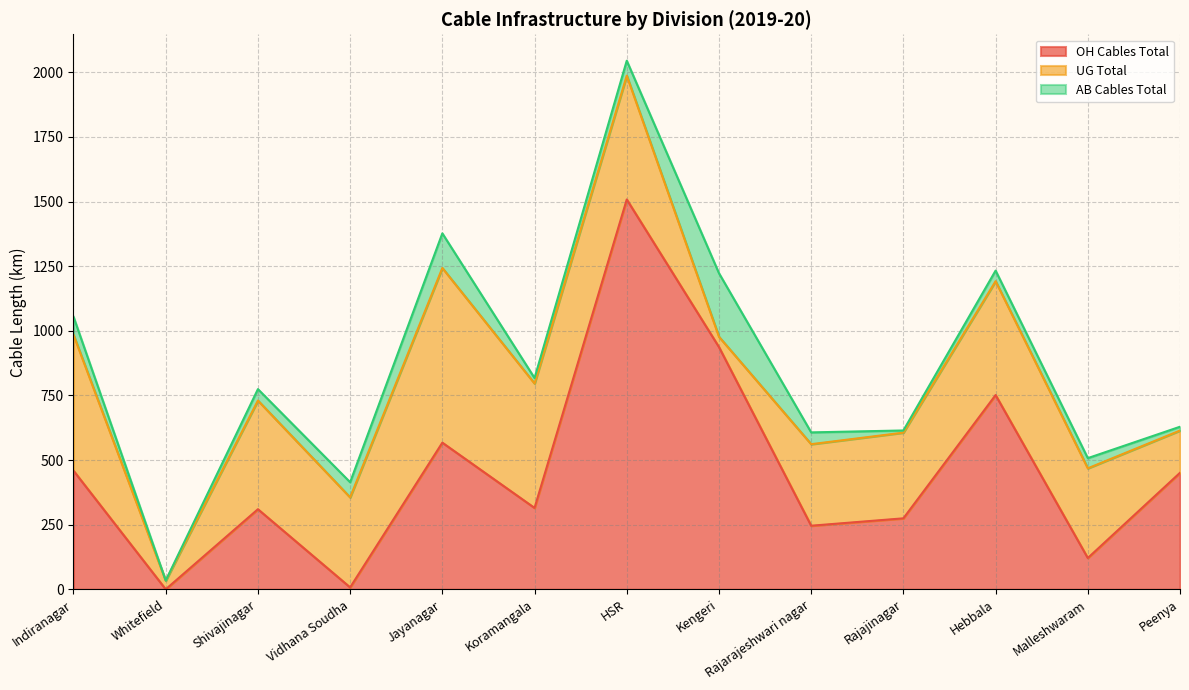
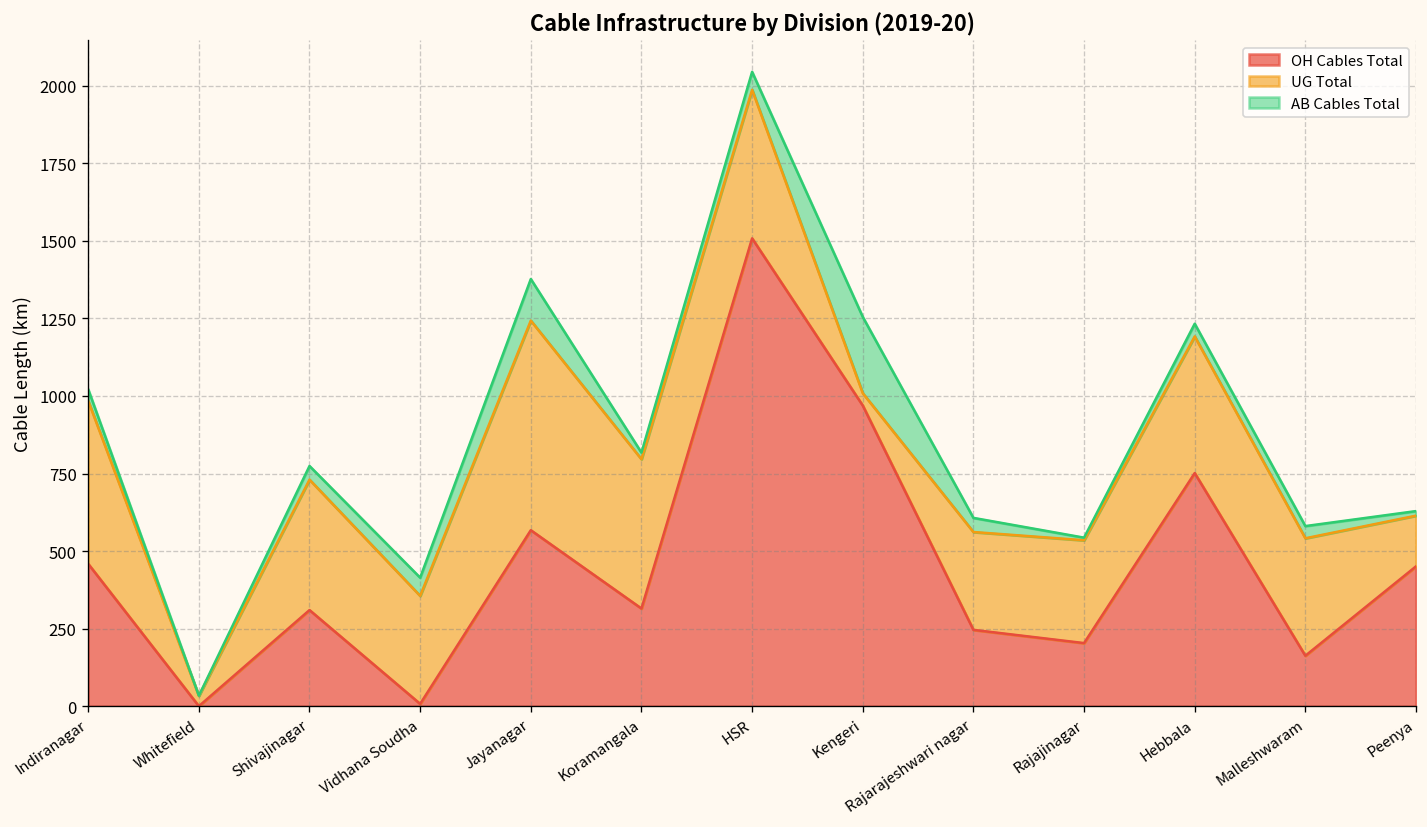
  {
    "OH Cables Total": {
      "Indiranagar": 460,
      "Whitefield": 0,
      "Shivajinagar": 310,
      "Vidhana Soudha": 10,
      "Jayanagar": 570,
      "Koramangala": 310,
      "HSR": 1510,
-     "Kengeri": 940,
+     "Kengeri": 970,
      "Rajarajeshwari nagar": 250,
-     "Rajajinagar": 270,
+     "Rajajinagar": 200,
      "Hebbala": 750,
-     "Malleshwaram": 120,
+     "Malleshwaram": 160,
      "Peenya": 450
    },
    "UG Total": {
      "Indiranagar": 530,
      "Shivajinagar": 420,
      "Vidhana Soudha": 350,
      "Jayanagar": 680,
      "Koramangala": 480,
      "HSR": 480,
      "Kengeri": 40,
      "Rajarajeshwari nagar": 320,
      "Hebbala": 440,
-     "Malleshwaram": 350,
+     "Malleshwaram": 380,
      "Peenya": 160
    },
    "AB Cables Total": {
-     "Indiranagar": 70,
+     "Indiranagar": 40,
      "Shivajinagar": 40,
      "Vidhana Soudha": 60,
      "Jayanagar": 130,
      "Koramangala": 20,
      "HSR": 60,
      "Kengeri": 250,
      "Rajarajeshwari nagar": 50,
      "Hebbala": 40,
      "Malleshwaram": 40,
      "Peenya": 10
    }
  }
